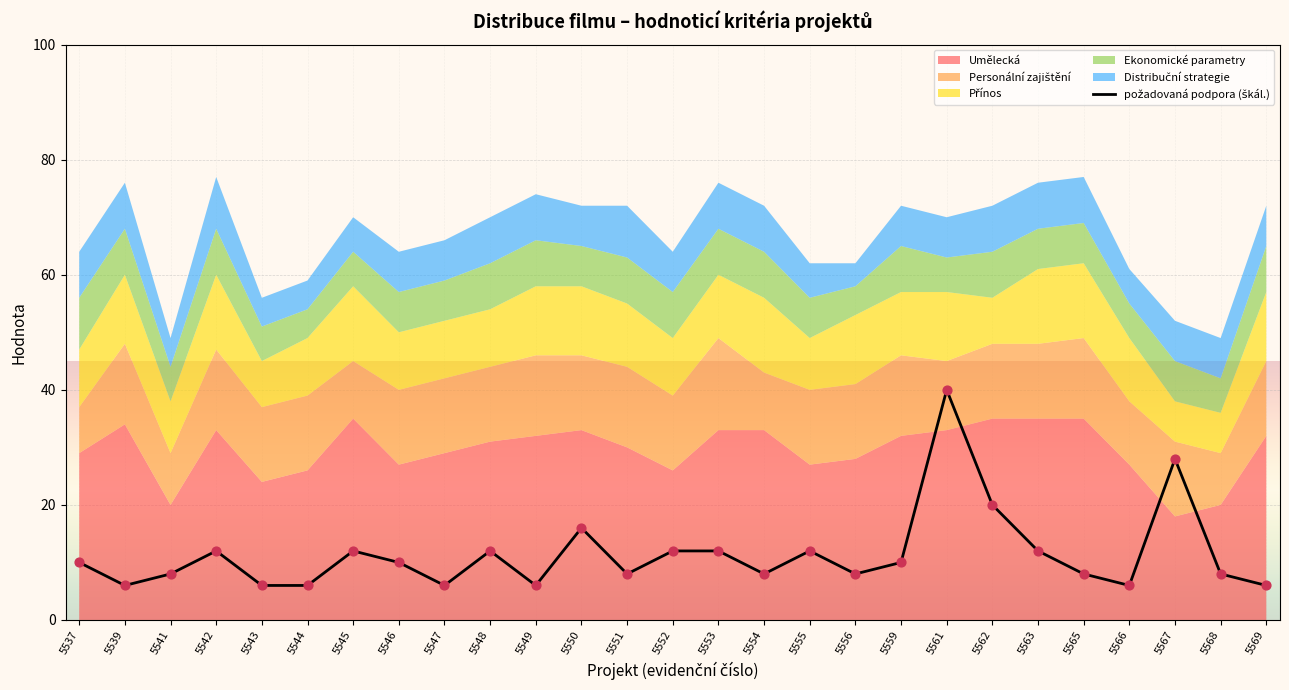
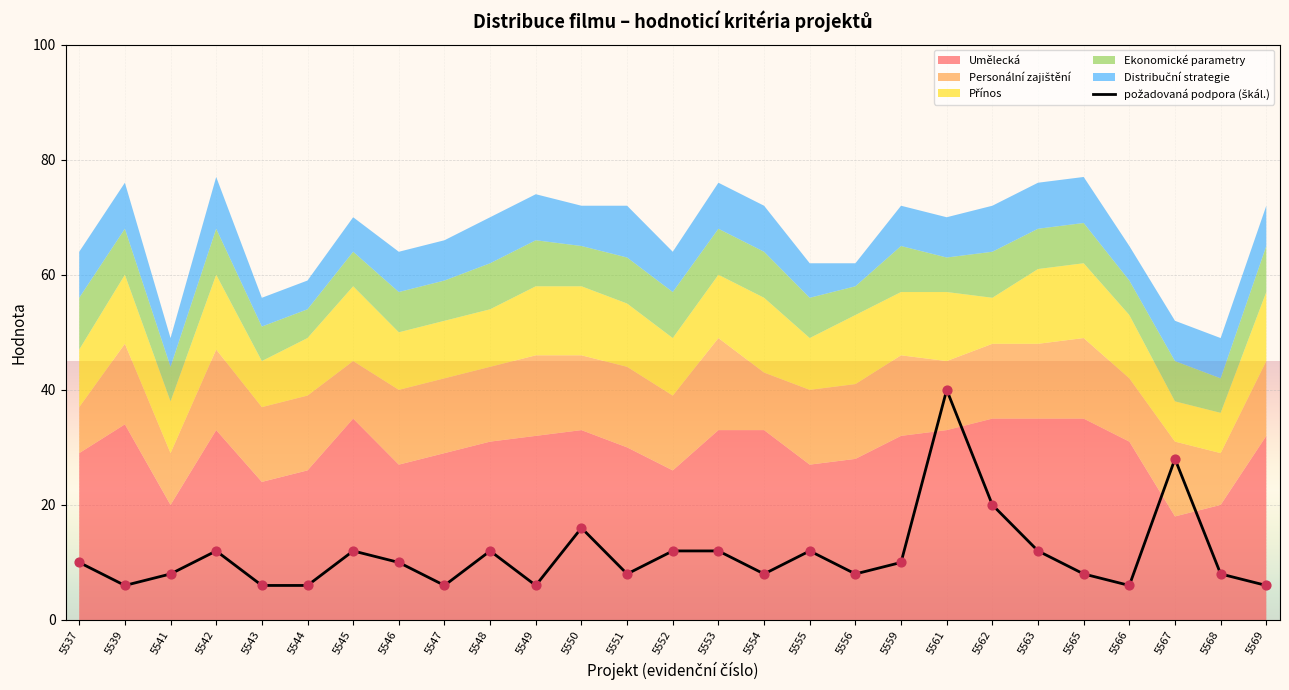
  {
    "požadovaná podpora (škál.)": {
      "5537": 10,
      "5539": 6,
      "5541": 8,
      "5542": 12,
      "5543": 6,
      "5544": 6,
      "5545": 12,
      "5546": 10,
      "5547": 6,
      "5548": 12,
      "5549": 6,
      "5550": 16,
      "5551": 8,
      "5552": 12,
      "5553": 12,
      "5554": 8,
      "5555": 12,
      "5556": 8,
      "5559": 10,
      "5561": 40,
      "5562": 20,
      "5563": 12,
      "5565": 8,
      "5566": 6,
      "5567": 28,
      "5568": 8,
      "5569": 6
    },
    "Umělecká": {
      "5537": 29,
      "5539": 34,
      "5541": 20,
      "5542": 33,
      "5543": 24,
      "5544": 26,
      "5545": 35,
      "5546": 27,
      "5547": 29,
      "5548": 31,
      "5549": 32,
      "5550": 33,
      "5551": 30,
      "5552": 26,
      "5553": 33,
      "5554": 33,
      "5555": 27,
      "5556": 28,
      "5559": 32,
      "5561": 33,
      "5562": 35,
      "5563": 35,
      "5565": 35,
-     "5566": 27,
+     "5566": 31,
      "5567": 18,
      "5568": 20,
      "5569": 32
    },
    "Personální zajištění": {
      "5537": 8,
      "5539": 14,
      "5541": 9,
      "5542": 14,
      "5543": 13,
      "5544": 13,
      "5545": 10,
      "5546": 13,
      "5547": 13,
      "5548": 13,
      "5549": 14,
      "5550": 13,
      "5551": 14,
      "5552": 13,
      "5553": 16,
      "5554": 10,
      "5555": 13,
      "5556": 13,
      "5559": 14,
      "5561": 12,
      "5562": 13,
      "5563": 13,
      "5565": 14,
      "5566": 11,
      "5567": 13,
      "5568": 9,
      "5569": 13
    },
    "Přínos": {
      "5537": 10,
      "5539": 12,
      "5541": 9,
      "5542": 13,
      "5543": 8,
      "5544": 10,
      "5545": 13,
      "5546": 10,
      "5547": 10,
      "5548": 10,
      "5549": 12,
      "5550": 12,
      "5551": 11,
      "5552": 10,
      "5553": 11,
      "5554": 13,
      "5555": 9,
      "5556": 12,
      "5559": 11,
      "5561": 12,
      "5562": 8,
      "5563": 13,
      "5565": 13,
      "5566": 11,
      "5567": 7,
      "5568": 7,
      "5569": 12
    },
    "Ekonomické parametry": {
      "5537": 9,
      "5539": 8,
      "5541": 6,
      "5542": 8,
      "5543": 6,
      "5544": 5,
      "5545": 6,
      "5546": 7,
      "5547": 7,
      "5548": 8,
      "5549": 8,
      "5550": 7,
      "5551": 8,
      "5552": 8,
      "5553": 8,
      "5554": 8,
      "5555": 7,
      "5556": 5,
      "5559": 8,
      "5561": 6,
      "5562": 8,
      "5563": 7,
      "5565": 7,
      "5566": 6,
      "5567": 7,
      "5568": 6,
      "5569": 8
    },
    "Distribuční strategie": {
      "5537": 8,
      "5539": 8,
      "5541": 5,
      "5542": 9,
      "5543": 5,
      "5544": 5,
      "5545": 6,
      "5546": 7,
      "5547": 7,
      "5548": 8,
      "5549": 8,
      "5550": 7,
      "5551": 9,
      "5552": 7,
      "5553": 8,
      "5554": 8,
      "5555": 6,
      "5556": 4,
      "5559": 7,
      "5561": 7,
      "5562": 8,
      "5563": 8,
      "5565": 8,
      "5566": 6,
      "5567": 7,
      "5568": 7,
      "5569": 7
    }
  }
